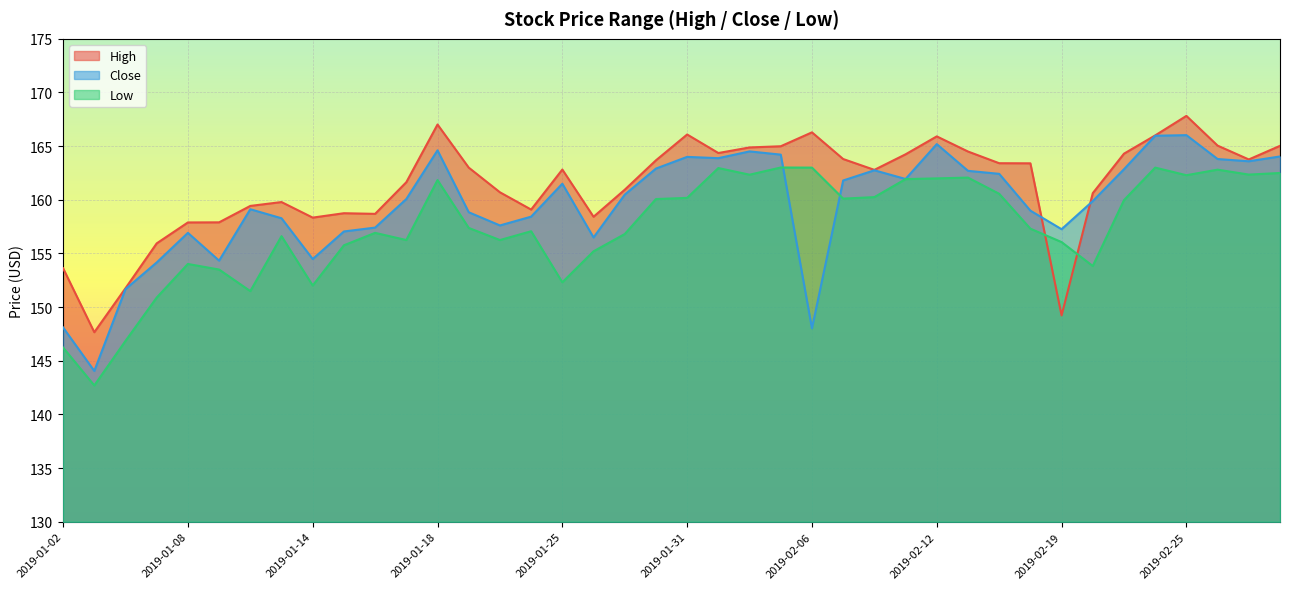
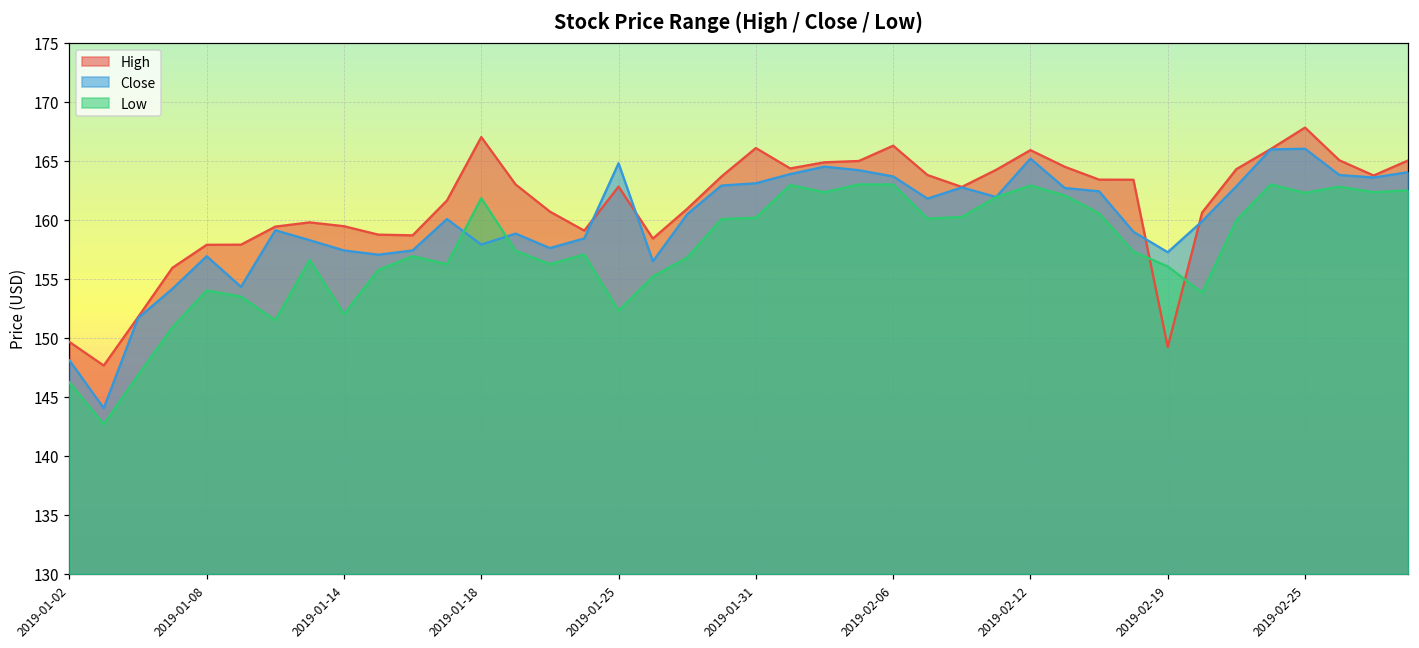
  {
    "High": {
-     "2019-01-02": 153.6,
+     "2019-01-02": 149.7,
      "2019-01-08": 157.9,
-     "2019-01-14": 158.3,
+     "2019-01-14": 159.5,
      "2019-01-18": 167.0,
      "2019-01-25": 162.8,
      "2019-01-31": 166.1,
      "2019-02-06": 166.3,
      "2019-02-12": 165.9,
      "2019-02-19": 149.2,
      "2019-02-25": 167.8
    },
    "Close": {
      "2019-01-02": 148.1,
      "2019-01-08": 156.9,
-     "2019-01-14": 154.5,
-     "2019-01-18": 164.6,
-     "2019-01-25": 161.5,
-     "2019-01-31": 164.0,
-     "2019-02-06": 148.0,
+     "2019-01-14": 157.4,
+     "2019-01-18": 157.9,
+     "2019-01-25": 164.8,
+     "2019-01-31": 163.1,
+     "2019-02-06": 163.7,
      "2019-02-12": 165.2,
      "2019-02-19": 157.3,
      "2019-02-25": 166.0
    },
    "Low": {
      "2019-01-02": 146.2,
      "2019-01-08": 154.0,
      "2019-01-14": 152.0,
      "2019-01-18": 161.8,
      "2019-01-25": 152.3,
      "2019-01-31": 160.2,
      "2019-02-06": 163.0,
-     "2019-02-12": 162.0,
+     "2019-02-12": 162.9,
      "2019-02-19": 156.1,
      "2019-02-25": 162.3
    }
  }
